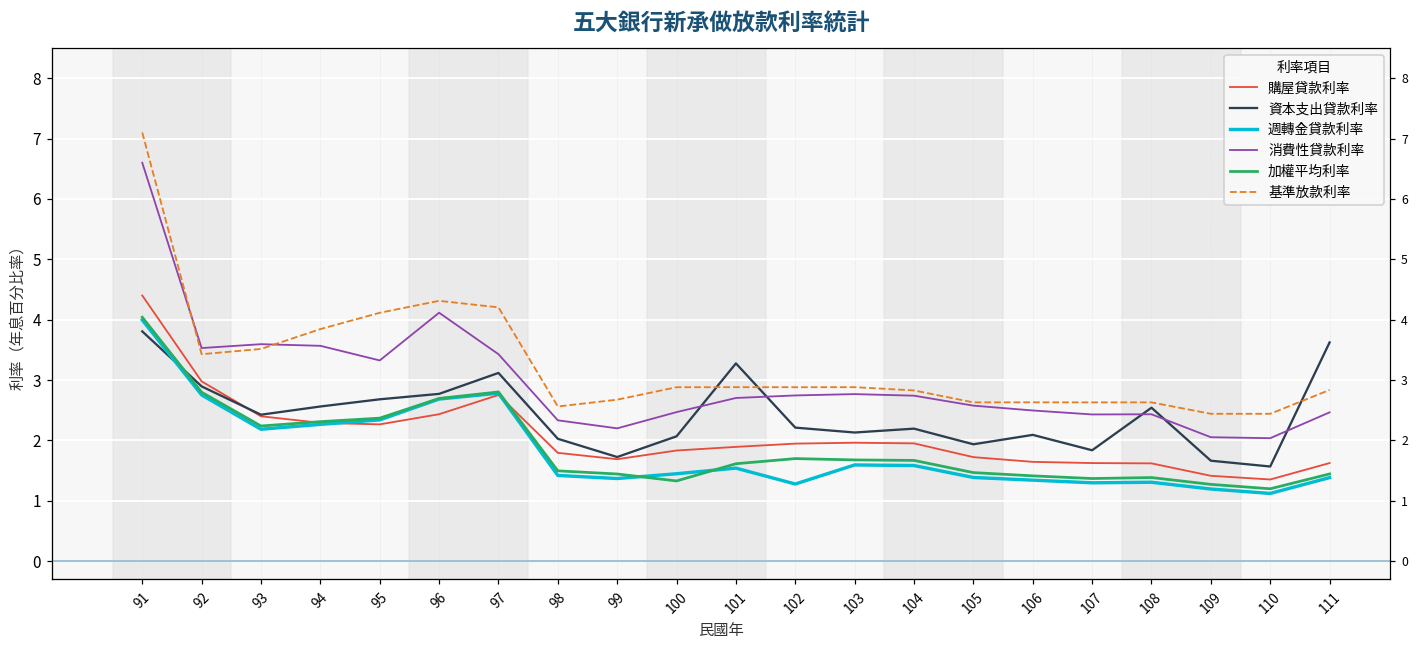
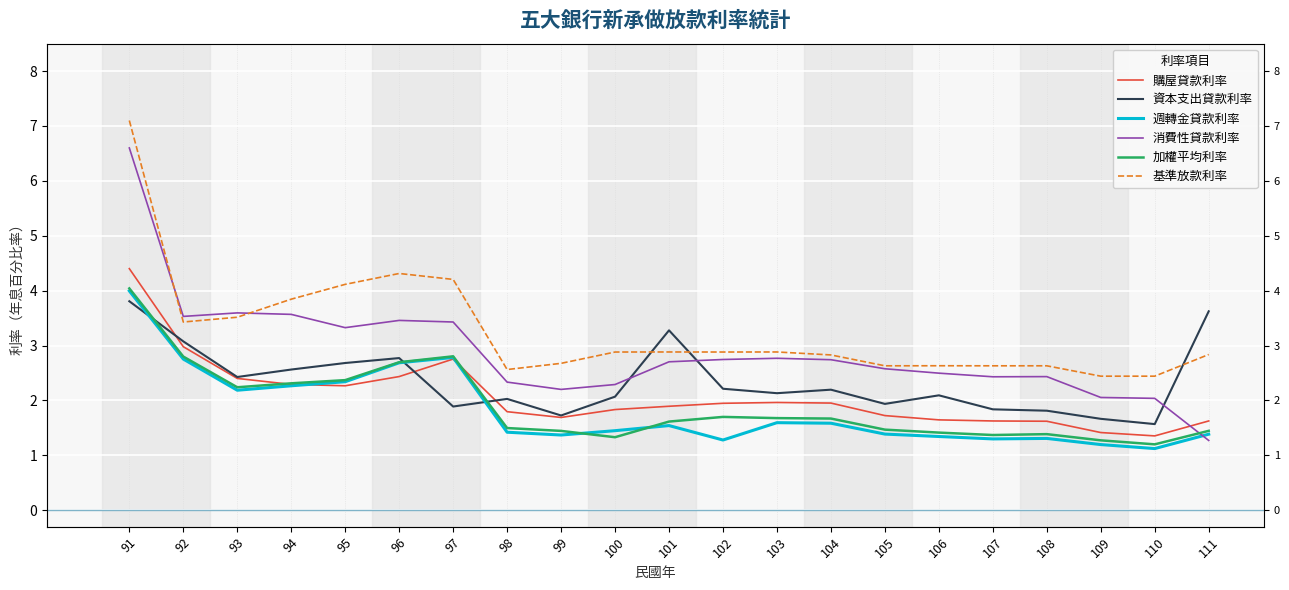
  {
    "資本支出貸款利率": {
      "91": 3.8,
-     "92": 2.9,
+     "92": 3.1,
      "94": 2.6,
      "95": 2.7,
      "96": 2.8,
-     "97": 3.1,
+     "97": 1.9,
      "98": 2.0,
      "100": 2.1,
      "101": 3.3,
      "102": 2.2,
      "103": 2.1,
      "104": 2.2,
      "105": 1.9,
      "106": 2.1,
      "107": 1.8,
-     "108": 2.5,
+     "108": 1.8,
      "109": 1.7,
      "110": 1.6,
      "111": 3.6
    },
    "週轉金貸款利率": {
      "93": 2.2,
      "98": 1.4,
      "99": 1.4,
      "100": 1.4,
      "101": 1.5,
      "102": 1.3,
      "103": 1.6,
      "104": 1.6,
      "105": 1.4,
      "106": 1.3,
      "107": 1.3,
      "108": 1.3,
      "109": 1.2,
      "110": 1.1,
      "111": 1.4
    },
    "消費性貸款利率": {
      "91": 6.6,
      "92": 3.5,
      "93": 3.6,
      "94": 3.6,
      "95": 3.3,
-     "96": 4.1,
+     "96": 3.5,
      "97": 3.4,
      "98": 2.3,
      "99": 2.2,
-     "100": 2.5,
+     "100": 2.3,
      "101": 2.7,
      "102": 2.7,
      "103": 2.8,
      "104": 2.7,
      "105": 2.6,
      "106": 2.5,
      "107": 2.4,
      "108": 2.4,
      "109": 2.1,
      "110": 2.0,
-     "111": 2.5
+     "111": 1.3
    },
    "加權平均利率": {
      "93": 2.2,
      "98": 1.5,
      "99": 1.4,
      "100": 1.3,
      "101": 1.6,
      "102": 1.7,
      "103": 1.7,
      "104": 1.7,
      "105": 1.5,
      "106": 1.4,
      "107": 1.4,
      "108": 1.4,
      "109": 1.3,
      "110": 1.2,
      "111": 1.4
    }
  }
